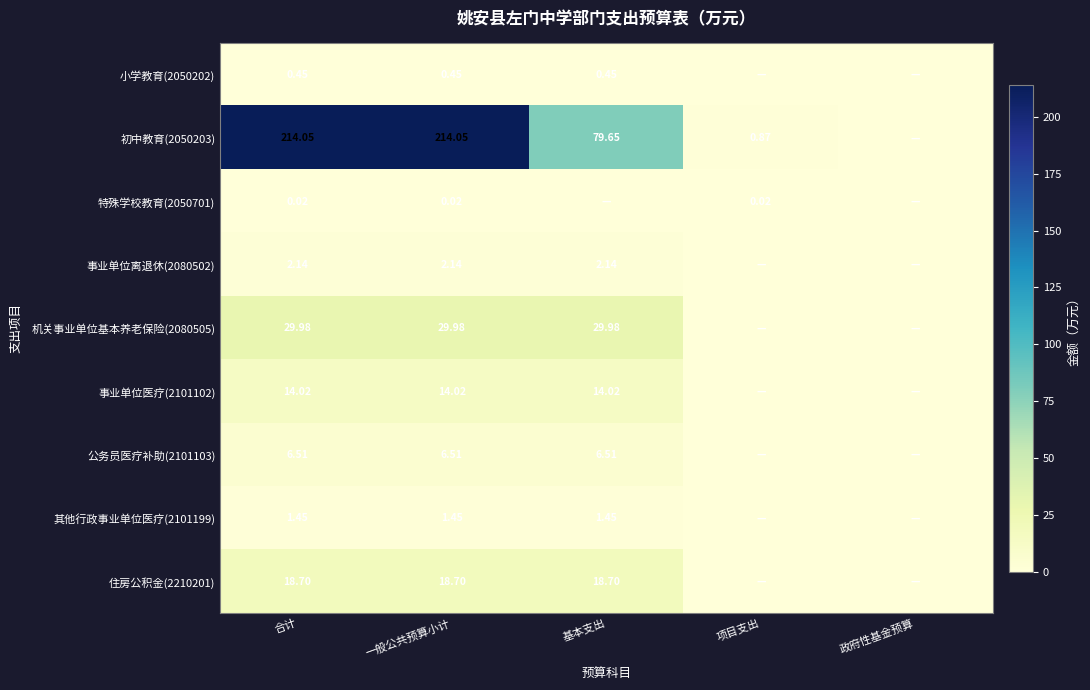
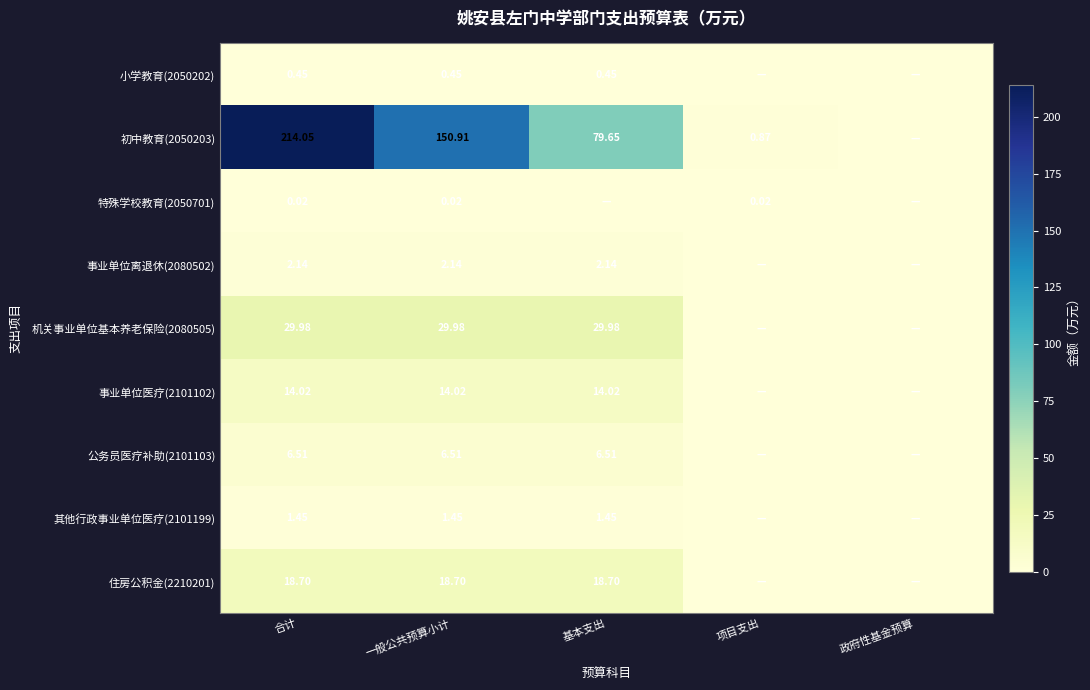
  {
    "初中教育(2050203)": {
      "合计": 214.05,
-     "一般公共预算小计": 214.05,
+     "一般公共预算小计": 150.91,
      "基本支出": 79.65
    },
    "机关事业单位基本养老保险(2080505)": {
      "合计": 29.98,
      "一般公共预算小计": 29.98,
      "基本支出": 29.98
    },
    "事业单位医疗(2101102)": {
      "合计": 14.02,
      "一般公共预算小计": 14.02,
      "基本支出": 14.02
    },
    "住房公积金(2210201)": {
      "合计": 18.70,
      "一般公共预算小计": 18.70,
      "基本支出": 18.70
    }
  }
